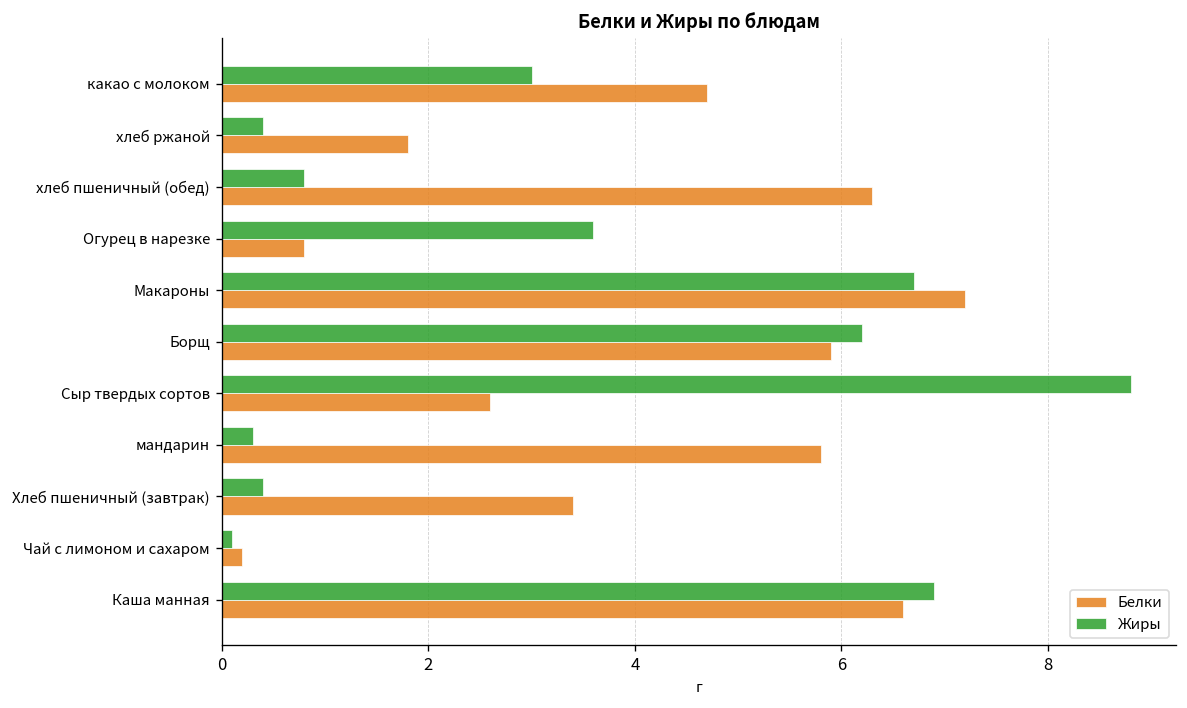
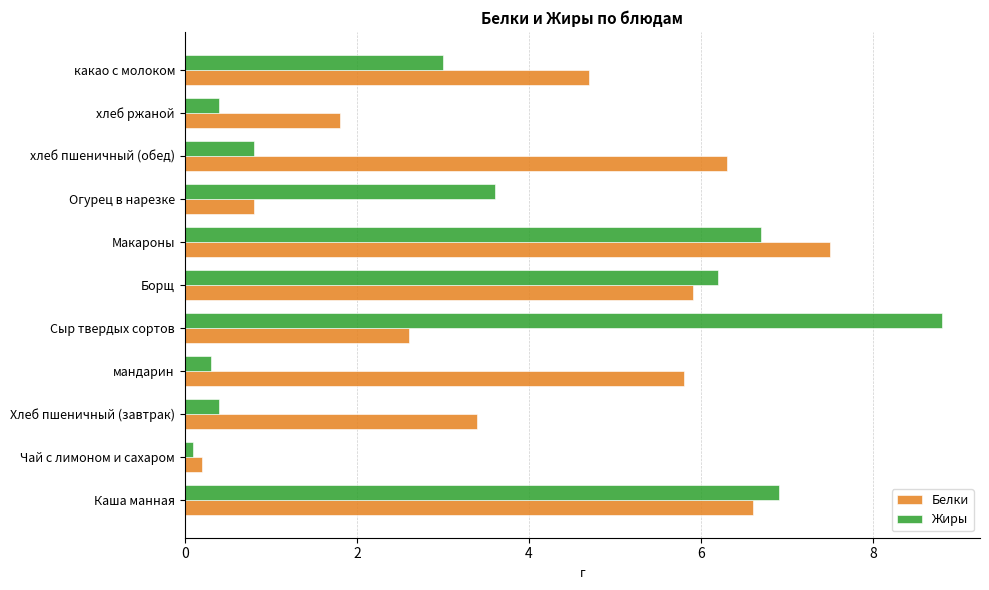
  {
    "Белки": {
      "какао с молоком": 4.7,
      "хлеб ржаной": 1.8,
      "хлеб пшеничный (обед)": 6.3,
      "Огурец в нарезке": 0.8,
-     "Макароны": 7.2,
+     "Макароны": 7.5,
      "Борщ": 5.9,
      "Сыр твердых сортов": 2.6,
      "мандарин": 5.8,
      "Хлеб пшеничный (завтрак)": 3.4,
      "Чай с лимоном и сахаром": 0.2,
      "Каша манная": 6.6
    },
    "Жиры": {
      "какао с молоком": 3.0,
      "хлеб ржаной": 0.4,
      "хлеб пшеничный (обед)": 0.8,
      "Огурец в нарезке": 3.6,
      "Макароны": 6.7,
      "Борщ": 6.2,
      "Сыр твердых сортов": 8.8,
      "мандарин": 0.3,
      "Хлеб пшеничный (завтрак)": 0.4,
      "Чай с лимоном и сахаром": 0.1,
      "Каша манная": 6.9
    }
  }
